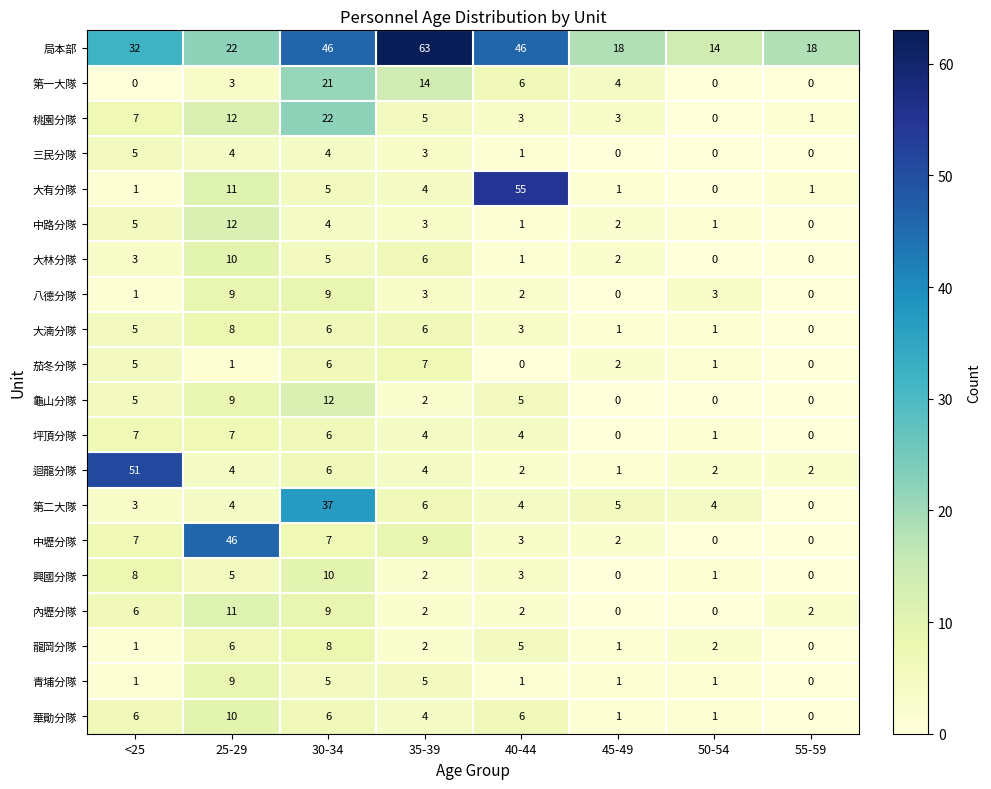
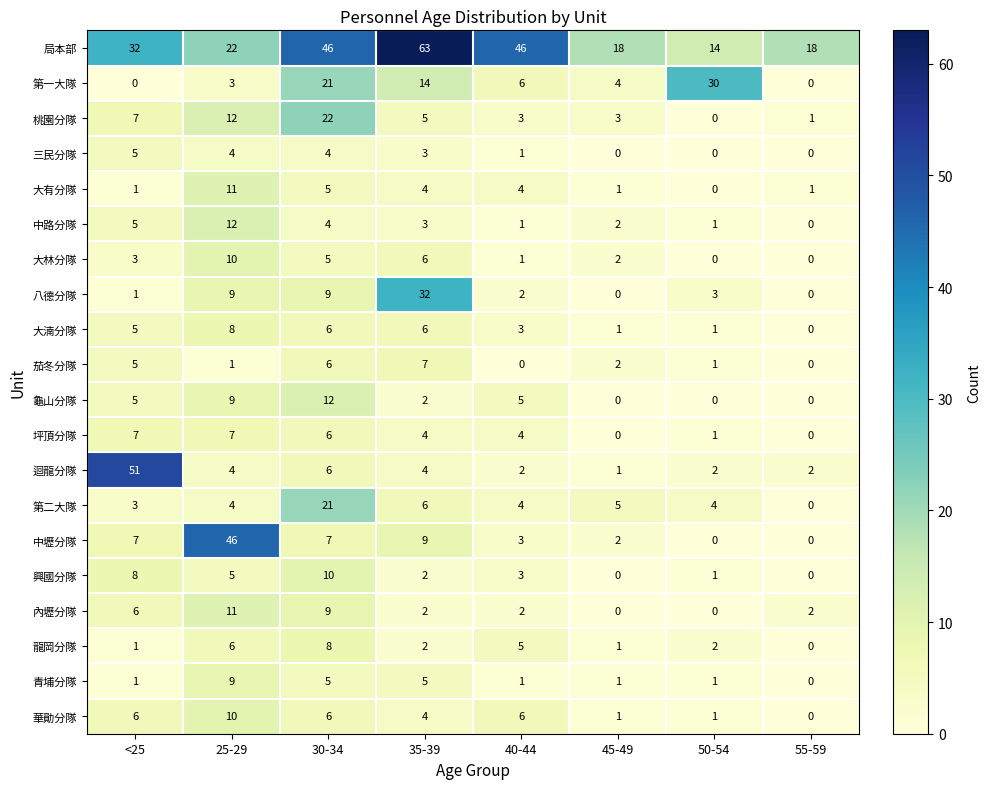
  {
    "局本部": {
      "<25": 32,
      "25-29": 22,
      "30-34": 46,
      "35-39": 63,
      "40-44": 46,
      "45-49": 18,
      "50-54": 14,
      "55-59": 18
    },
    "第一大隊": {
      "<25": 0,
      "25-29": 3,
      "30-34": 21,
      "35-39": 14,
      "40-44": 6,
      "45-49": 4,
-     "50-54": 0,
+     "50-54": 30,
      "55-59": 0
    },
    "桃園分隊": {
      "<25": 7,
      "25-29": 12,
      "30-34": 22,
      "35-39": 5,
      "40-44": 3,
      "45-49": 3,
      "50-54": 0,
      "55-59": 1
    },
    "三民分隊": {
      "<25": 5,
      "25-29": 4,
      "30-34": 4,
      "35-39": 3,
      "40-44": 1,
      "45-49": 0,
      "50-54": 0,
      "55-59": 0
    },
    "大有分隊": {
      "<25": 1,
      "25-29": 11,
      "30-34": 5,
      "35-39": 4,
-     "40-44": 55,
+     "40-44": 4,
      "45-49": 1,
      "50-54": 0,
      "55-59": 1
    },
    "中路分隊": {
      "<25": 5,
      "25-29": 12,
      "30-34": 4,
      "35-39": 3,
      "40-44": 1,
      "45-49": 2,
      "50-54": 1,
      "55-59": 0
    },
    "大林分隊": {
      "<25": 3,
      "25-29": 10,
      "30-34": 5,
      "35-39": 6,
      "40-44": 1,
      "45-49": 2,
      "50-54": 0,
      "55-59": 0
    },
    "八德分隊": {
      "<25": 1,
      "25-29": 9,
      "30-34": 9,
-     "35-39": 3,
+     "35-39": 32,
      "40-44": 2,
      "45-49": 0,
      "50-54": 3,
      "55-59": 0
    },
    "大湳分隊": {
      "<25": 5,
      "25-29": 8,
      "30-34": 6,
      "35-39": 6,
      "40-44": 3,
      "45-49": 1,
      "50-54": 1,
      "55-59": 0
    },
    "茄冬分隊": {
      "<25": 5,
      "25-29": 1,
      "30-34": 6,
      "35-39": 7,
      "40-44": 0,
      "45-49": 2,
      "50-54": 1,
      "55-59": 0
    },
    "龜山分隊": {
      "<25": 5,
      "25-29": 9,
      "30-34": 12,
      "35-39": 2,
      "40-44": 5,
      "45-49": 0,
      "50-54": 0,
      "55-59": 0
    },
    "坪頂分隊": {
      "<25": 7,
      "25-29": 7,
      "30-34": 6,
      "35-39": 4,
      "40-44": 4,
      "45-49": 0,
      "50-54": 1,
      "55-59": 0
    },
    "迴龍分隊": {
      "<25": 51,
      "25-29": 4,
      "30-34": 6,
      "35-39": 4,
      "40-44": 2,
      "45-49": 1,
      "50-54": 2,
      "55-59": 2
    },
    "第二大隊": {
      "<25": 3,
      "25-29": 4,
-     "30-34": 37,
+     "30-34": 21,
      "35-39": 6,
      "40-44": 4,
      "45-49": 5,
      "50-54": 4,
      "55-59": 0
    },
    "中壢分隊": {
      "<25": 7,
      "25-29": 46,
      "30-34": 7,
      "35-39": 9,
      "40-44": 3,
      "45-49": 2,
      "50-54": 0,
      "55-59": 0
    },
    "興國分隊": {
      "<25": 8,
      "25-29": 5,
      "30-34": 10,
      "35-39": 2,
      "40-44": 3,
      "45-49": 0,
      "50-54": 1,
      "55-59": 0
    },
    "內壢分隊": {
      "<25": 6,
      "25-29": 11,
      "30-34": 9,
      "35-39": 2,
      "40-44": 2,
      "45-49": 0,
      "50-54": 0,
      "55-59": 2
    },
    "龍岡分隊": {
      "<25": 1,
      "25-29": 6,
      "30-34": 8,
      "35-39": 2,
      "40-44": 5,
      "45-49": 1,
      "50-54": 2,
      "55-59": 0
    },
    "青埔分隊": {
      "<25": 1,
      "25-29": 9,
      "30-34": 5,
      "35-39": 5,
      "40-44": 1,
      "45-49": 1,
      "50-54": 1,
      "55-59": 0
    },
    "華勛分隊": {
      "<25": 6,
      "25-29": 10,
      "30-34": 6,
      "35-39": 4,
      "40-44": 6,
      "45-49": 1,
      "50-54": 1,
      "55-59": 0
    }
  }
